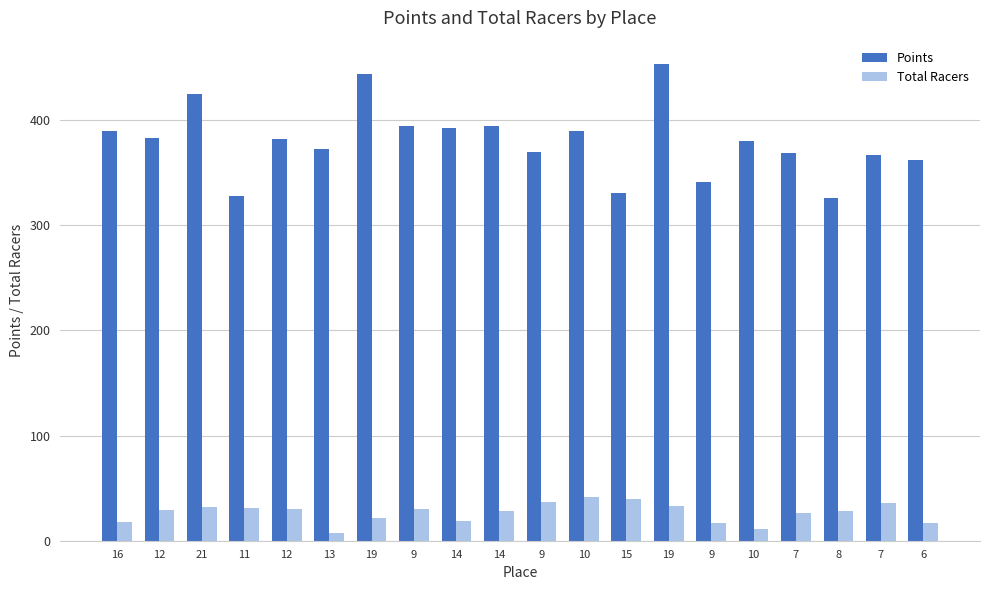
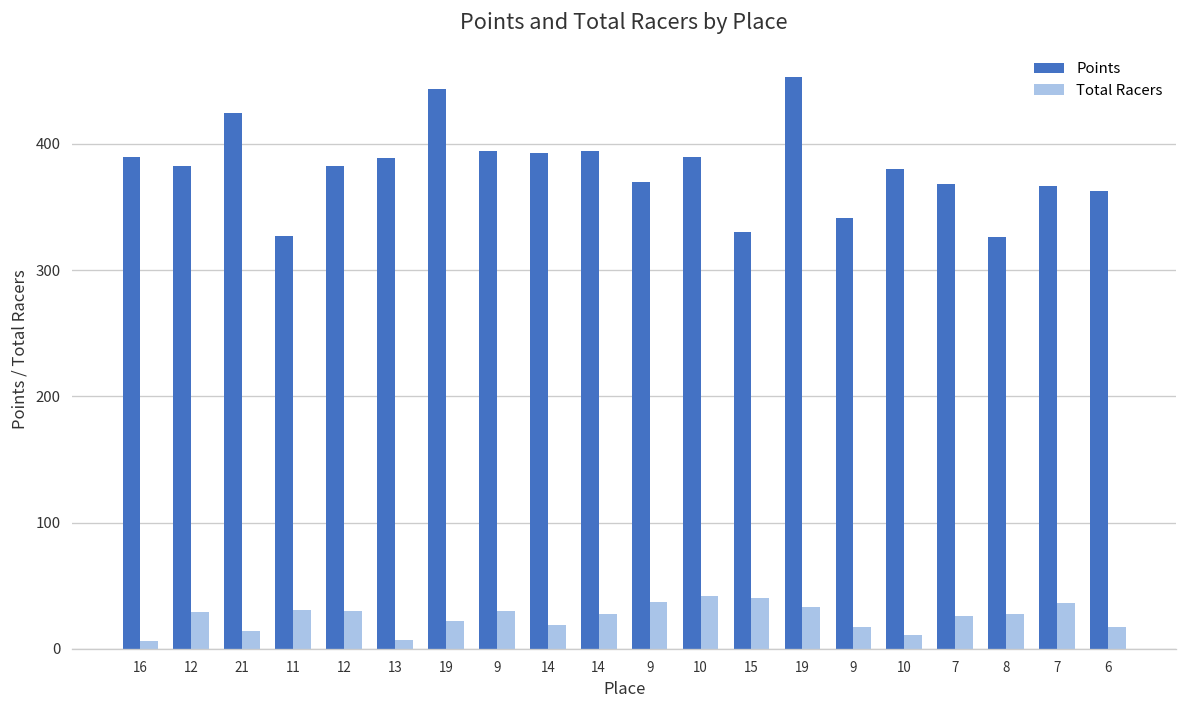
  {
    "Points": {
      "16": 389,
      "21": 424,
      "11": 327,
-     "13": 372,
+     "13": 389,
      "15": 331,
      "8": 326,
      "6": 362
    },
    "Total Racers": {
-     "16": 18,
-     "21": 32,
+     "16": 6,
+     "21": 14,
      "11": 31,
      "13": 7,
      "15": 40,
      "8": 28,
      "6": 17
    }
  }
